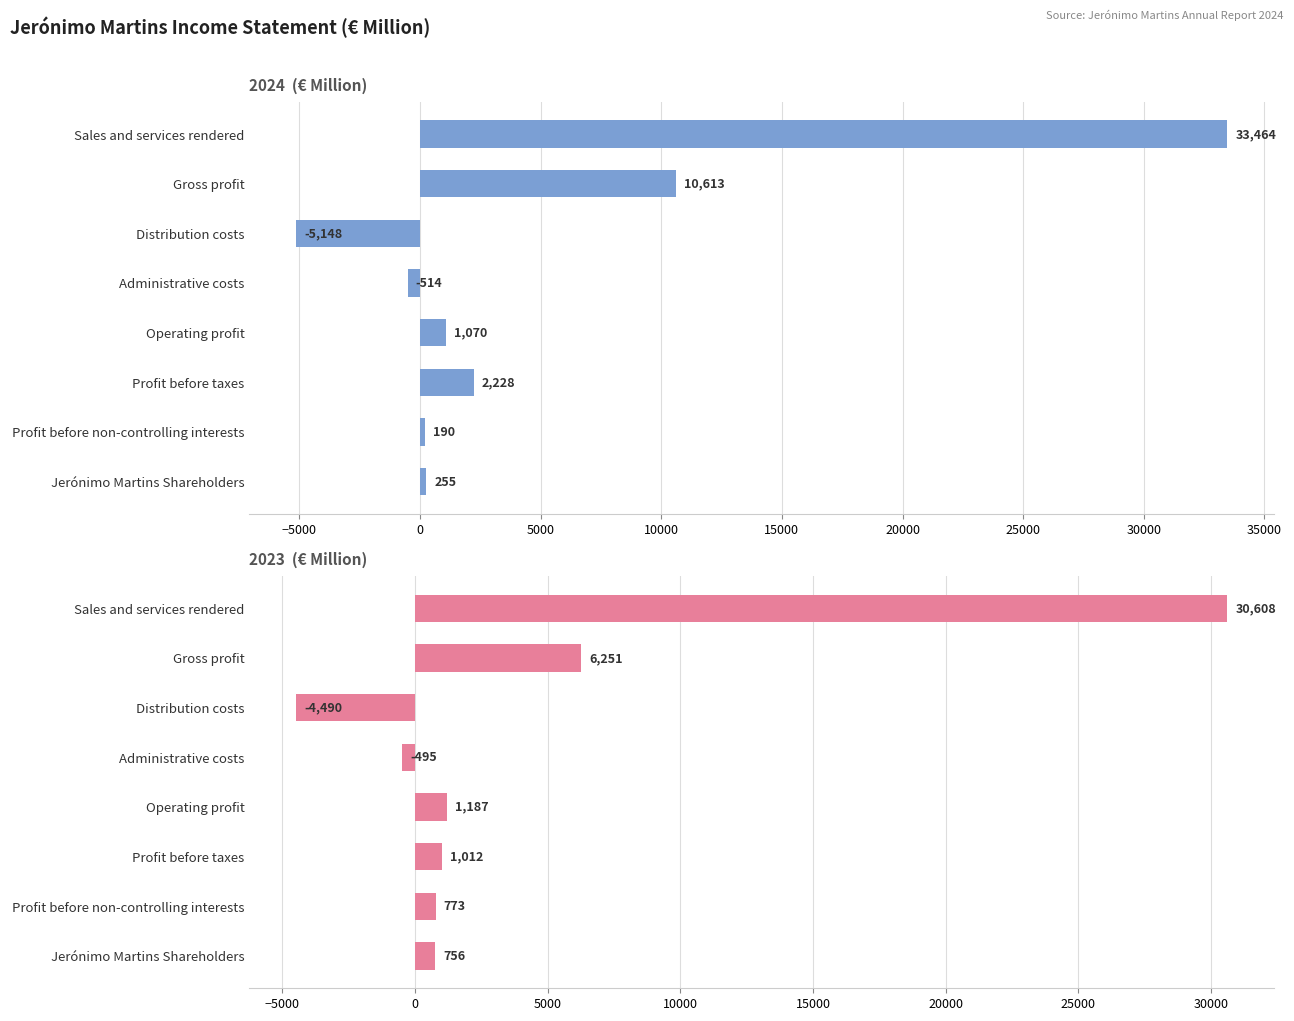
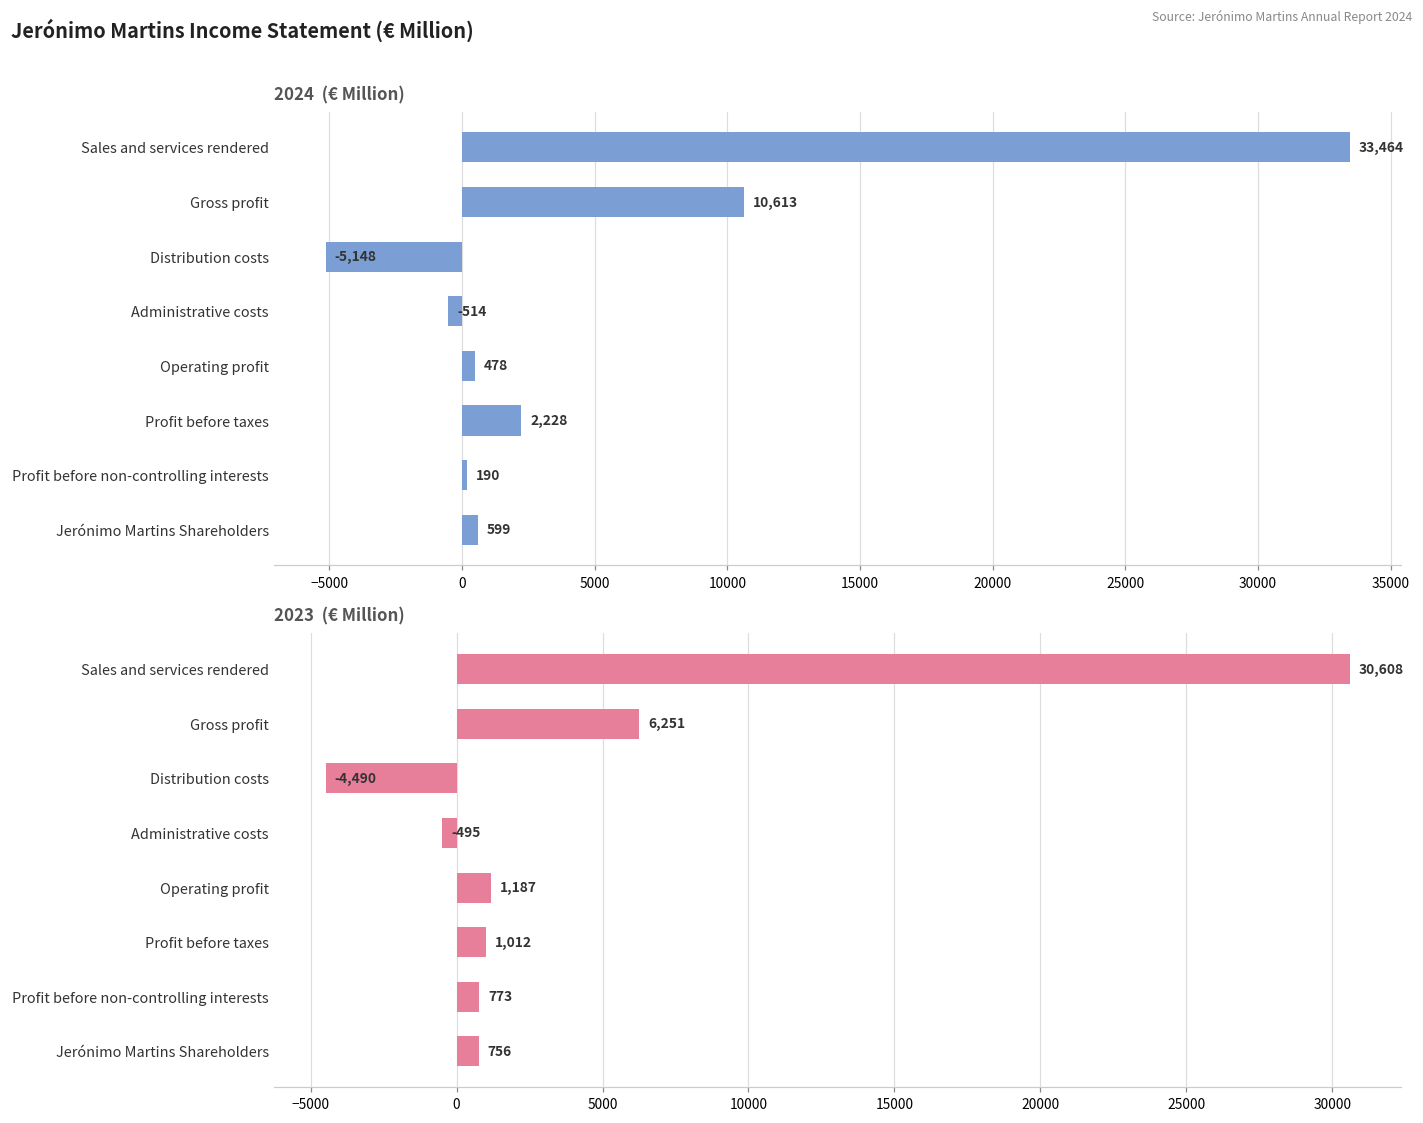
  {
    "2024 (€ Million)": {
      "Sales and services rendered": "33,464",
      "Gross profit": "10,613",
      "Distribution costs": "-5,148",
      "Administrative costs": "-514",
-     "Operating profit": "1,070",
+     "Operating profit": "478",
      "Profit before taxes": "2,228",
      "Profit before non-controlling interests": "190",
-     "Jerónimo Martins Shareholders": "255"
+     "Jerónimo Martins Shareholders": "599"
    },
    "2023 (€ Million)": {
      "Sales and services rendered": "30,608",
      "Gross profit": "6,251",
      "Distribution costs": "-4,490",
      "Administrative costs": "-495",
      "Operating profit": "1,187",
      "Profit before taxes": "1,012",
      "Profit before non-controlling interests": "773",
      "Jerónimo Martins Shareholders": "756"
    }
  }
